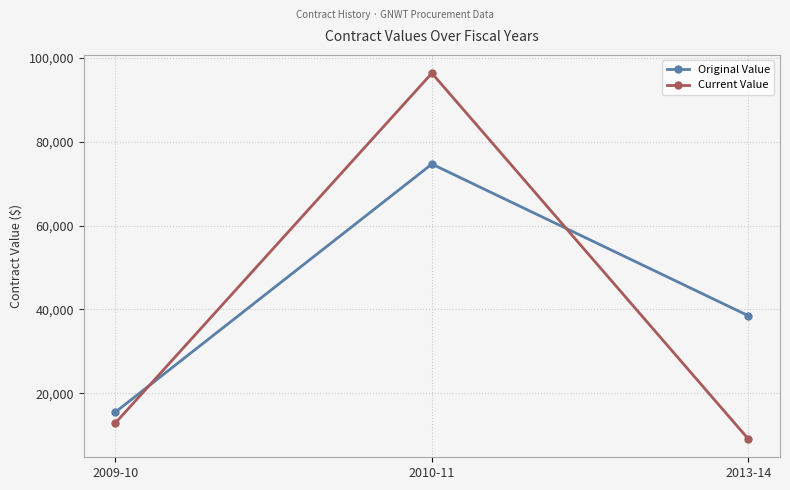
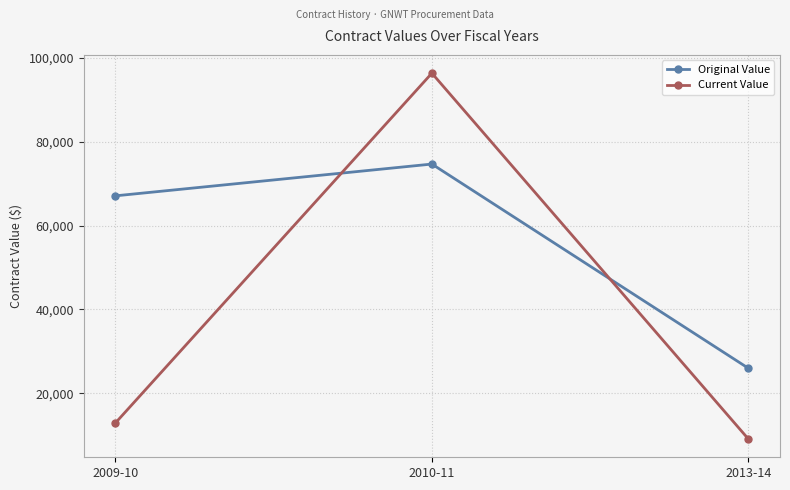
  {
    "Original Value": {
-     "2009-10": "16,000",
+     "2009-10": "67,000",
      "2010-11": "75,000",
-     "2013-14": "39,000"
+     "2013-14": "26,000"
    },
    "Current Value": {
      "2009-10": "13,000",
      "2010-11": "96,000",
      "2013-14": "9,000"
    }
  }
